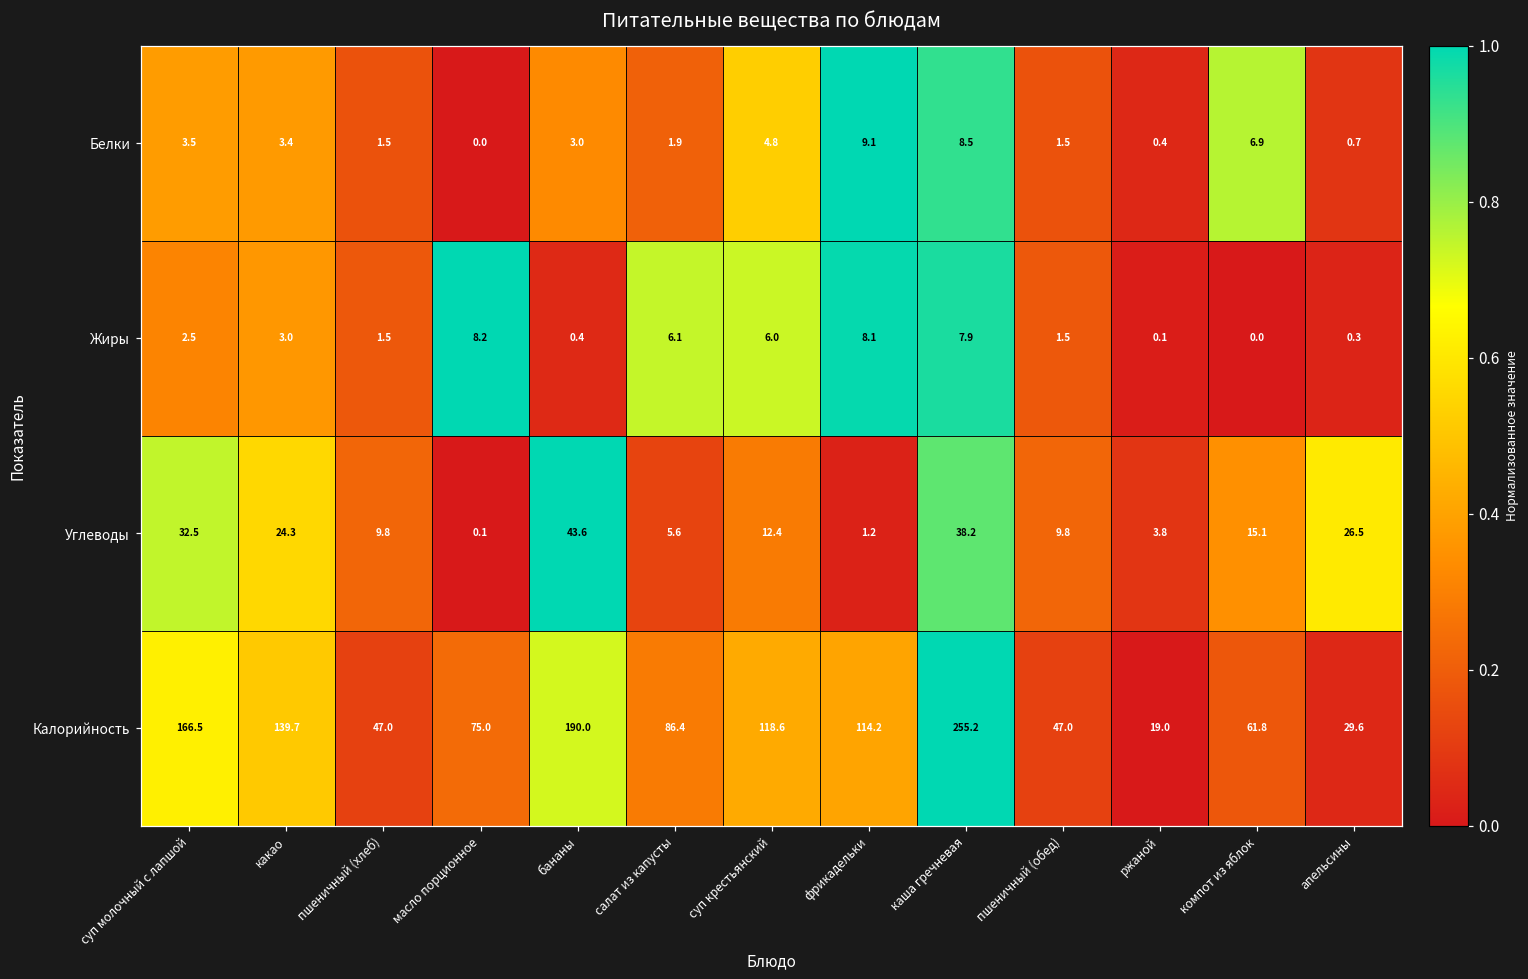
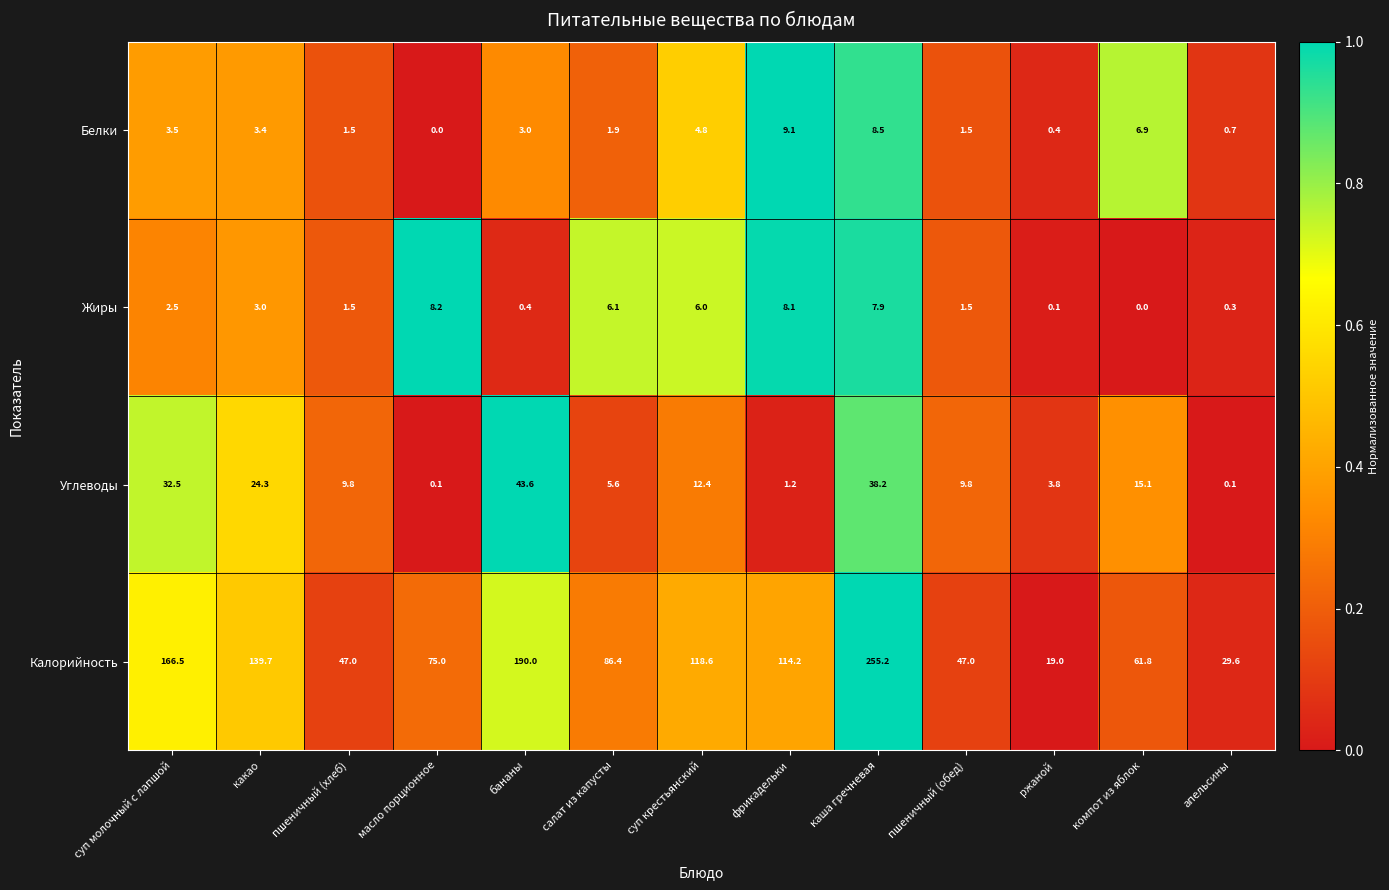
  {
    "Белки": {
      "суп молочный с лапшой": 3.5,
      "какао": 3.4,
      "пшеничный (хлеб)": 1.5,
      "масло порционное": 0.0,
      "бананы": 3.0,
      "салат из капусты": 1.9,
      "суп крестьянский": 4.8,
      "фрикадельки": 9.1,
      "каша гречневая": 8.5,
      "пшеничный (обед)": 1.5,
      "ржаной": 0.4,
      "компот из яблок": 6.9,
      "апельсины": 0.7
    },
    "Жиры": {
      "суп молочный с лапшой": 2.5,
      "какао": 3.0,
      "пшеничный (хлеб)": 1.5,
      "масло порционное": 8.2,
      "бананы": 0.4,
      "салат из капусты": 6.1,
      "суп крестьянский": 6.0,
      "фрикадельки": 8.1,
      "каша гречневая": 7.9,
      "пшеничный (обед)": 1.5,
      "ржаной": 0.1,
      "компот из яблок": 0.0,
      "апельсины": 0.3
    },
    "Углеводы": {
      "суп молочный с лапшой": 32.5,
      "какао": 24.3,
      "пшеничный (хлеб)": 9.8,
      "масло порционное": 0.1,
      "бананы": 43.6,
      "салат из капусты": 5.6,
      "суп крестьянский": 12.4,
      "фрикадельки": 1.2,
      "каша гречневая": 38.2,
      "пшеничный (обед)": 9.8,
      "ржаной": 3.8,
      "компот из яблок": 15.1,
-     "апельсины": 26.5
+     "апельсины": 0.1
    },
    "Калорийность": {
      "суп молочный с лапшой": 166.5,
      "какао": 139.7,
      "пшеничный (хлеб)": 47.0,
      "масло порционное": 75.0,
      "бананы": 190.0,
      "салат из капусты": 86.4,
      "суп крестьянский": 118.6,
      "фрикадельки": 114.2,
      "каша гречневая": 255.2,
      "пшеничный (обед)": 47.0,
      "ржаной": 19.0,
      "компот из яблок": 61.8,
      "апельсины": 29.6
    }
  }
